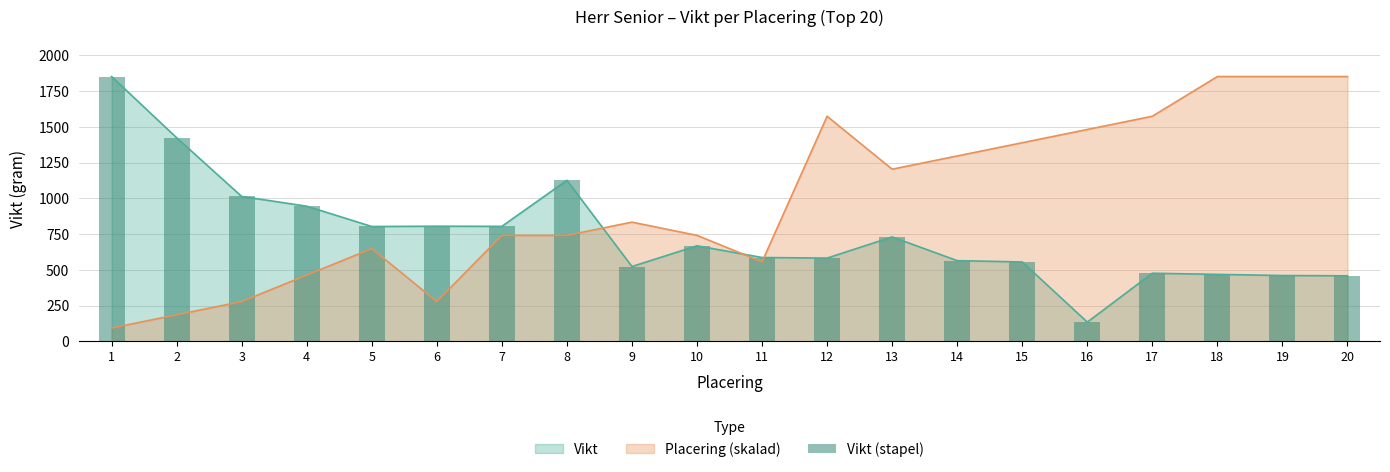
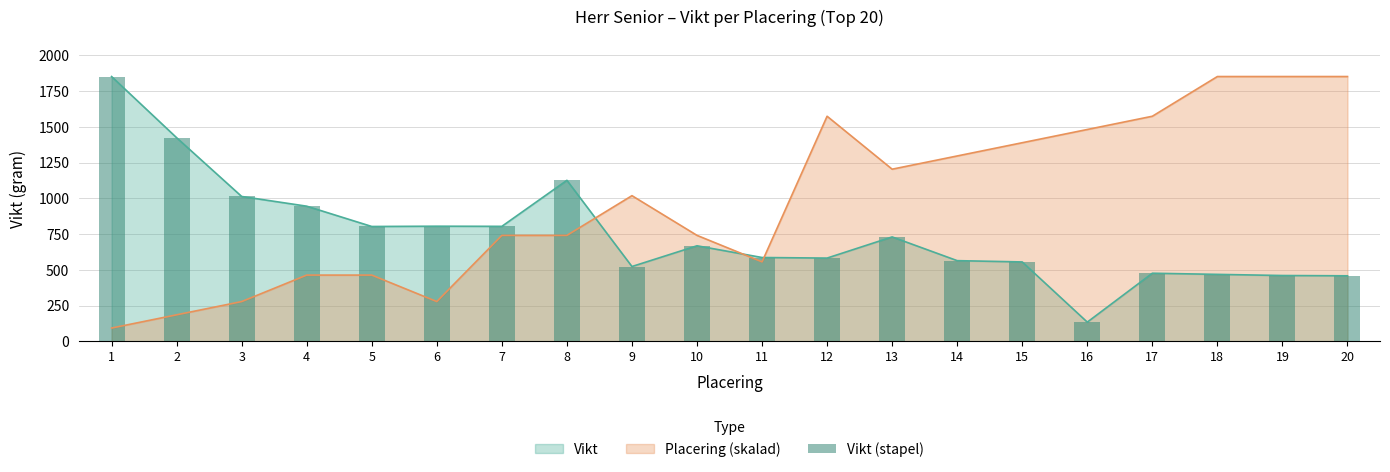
  {
    "Vikt": {
      "1": 1850,
      "2": 1420,
      "3": 1010,
      "4": 950,
      "5": 800,
      "6": 810,
      "7": 800,
      "8": 1130,
      "9": 520,
      "10": 670,
      "11": 590,
      "12": 580,
      "13": 730,
      "14": 560,
      "15": 560,
      "16": 130,
      "17": 480,
      "18": 470,
      "19": 460,
      "20": 460
    },
    "Placering (skalad)": {
      "1": 90,
      "2": 190,
      "3": 280,
      "4": 460,
-     "5": 650,
+     "5": 460,
      "6": 280,
      "7": 740,
      "8": 740,
-     "9": 830,
+     "9": 1020,
      "10": 740,
      "11": 560,
      "12": 1570,
      "13": 1200,
      "14": 1300,
      "15": 1390,
      "16": 1480,
      "17": 1570,
      "18": 1850,
      "19": 1850,
      "20": 1850
    }
  }
